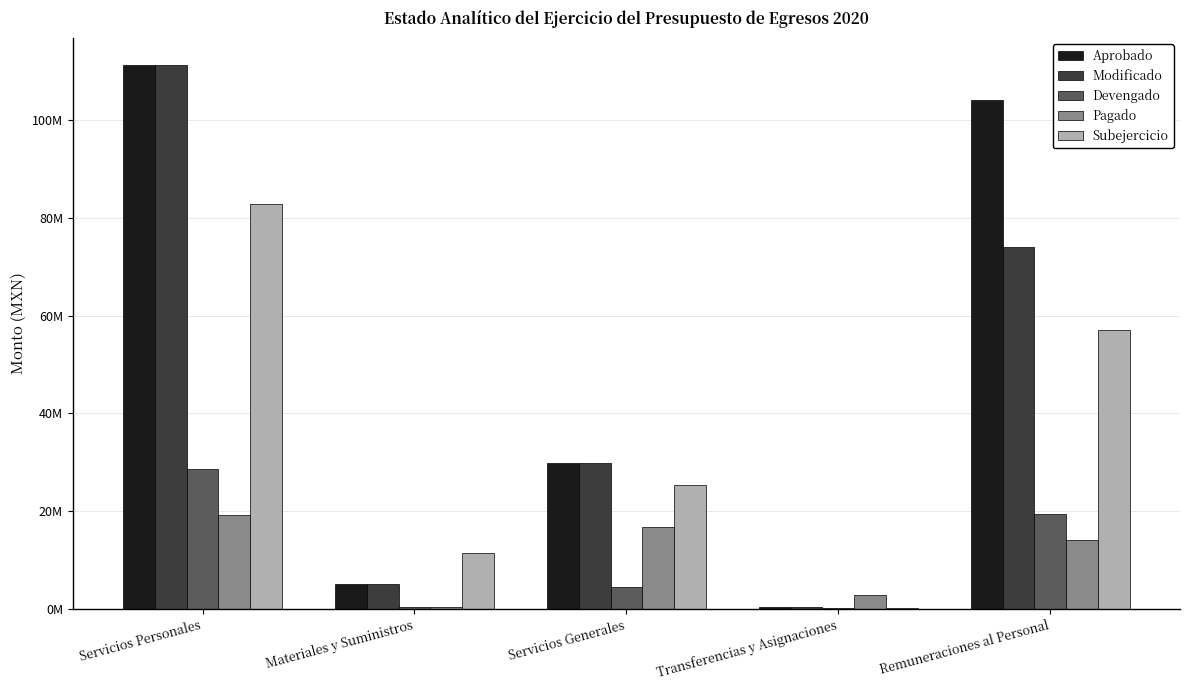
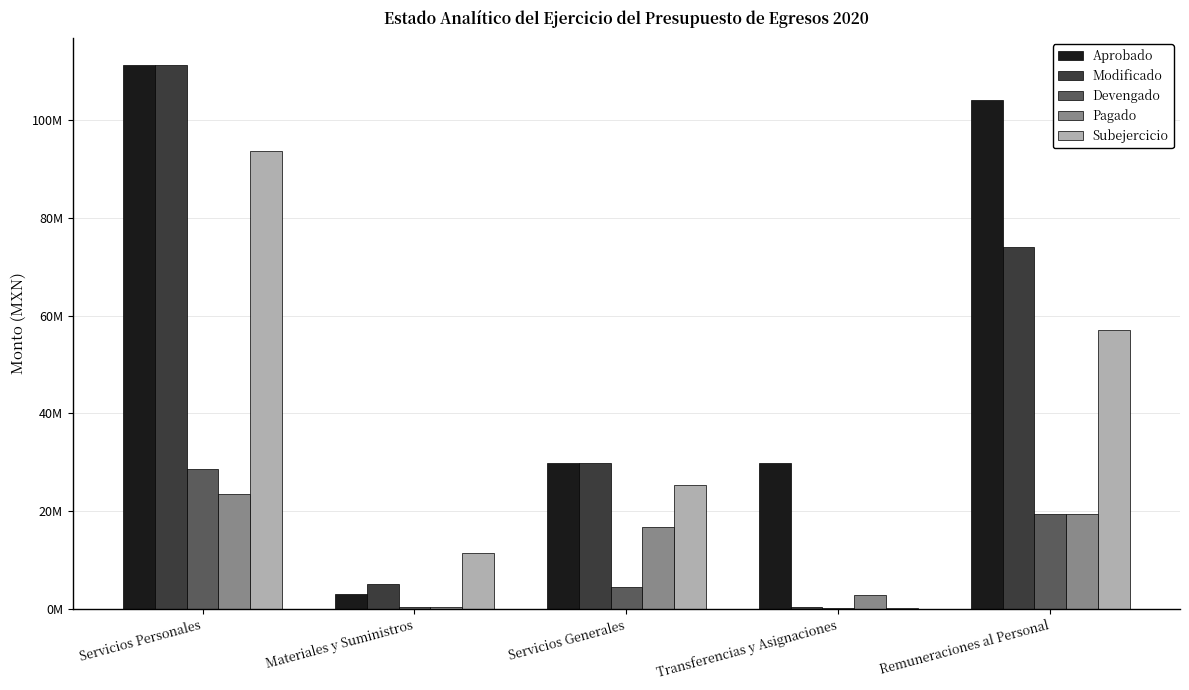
  {
    "Aprobado": {
      "Servicios Personales": 111000000,
-     "Materiales y Suministros": 5000000,
+     "Materiales y Suministros": 3000000,
      "Servicios Generales": 30000000,
-     "Transferencias y Asignaciones": 0,
+     "Transferencias y Asignaciones": 30000000,
      "Remuneraciones al Personal": 104000000
    },
    "Pagado": {
-     "Servicios Personales": 19000000,
+     "Servicios Personales": 24000000,
      "Servicios Generales": 17000000,
      "Transferencias y Asignaciones": 3000000,
-     "Remuneraciones al Personal": 14000000
+     "Remuneraciones al Personal": 19000000
    },
    "Subejercicio": {
-     "Servicios Personales": 83000000,
+     "Servicios Personales": 94000000,
      "Materiales y Suministros": 11000000,
      "Servicios Generales": 25000000,
      "Remuneraciones al Personal": 57000000
    }
  }
